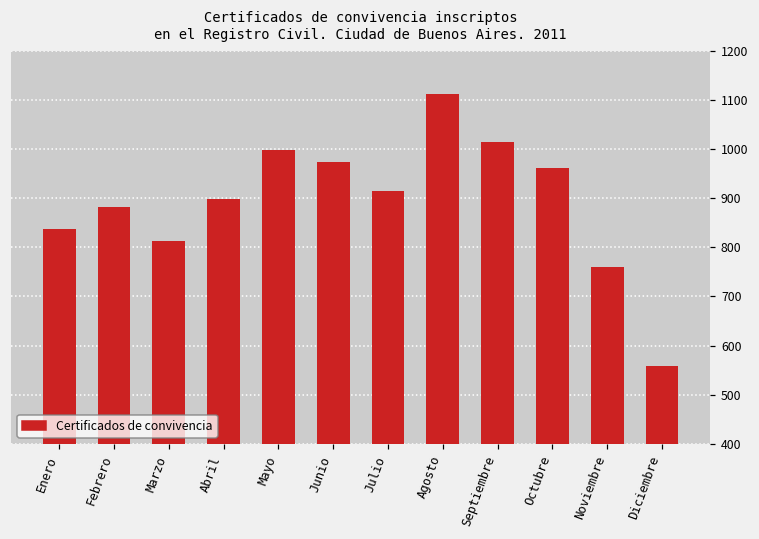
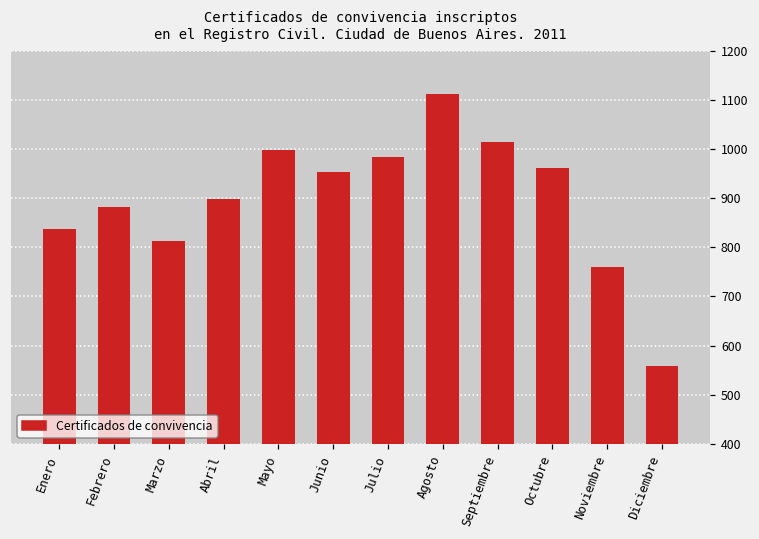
  {
    "Enero": 840,
    "Febrero": 880,
    "Marzo": 810,
    "Abril": 900,
    "Mayo": 1000,
-   "Junio": 970,
-   "Julio": 920,
+   "Junio": 950,
+   "Julio": 980,
    "Agosto": 1110,
    "Septiembre": 1020,
    "Octubre": 960,
    "Noviembre": 760,
    "Diciembre": 560
  }
